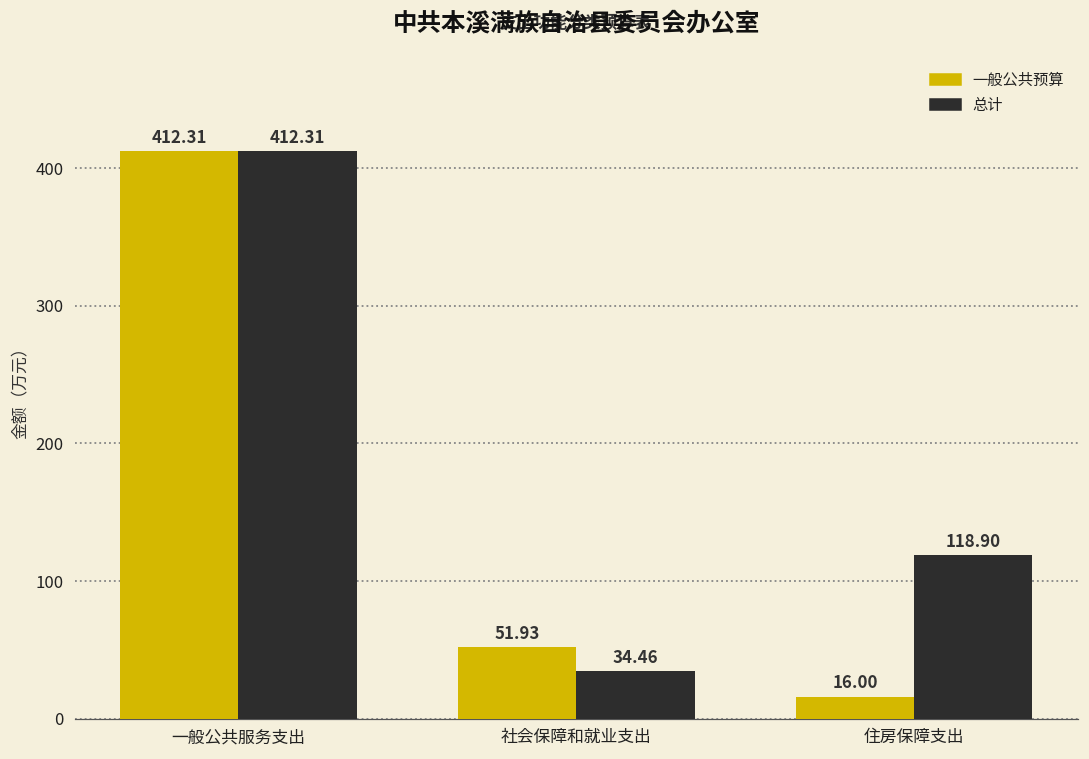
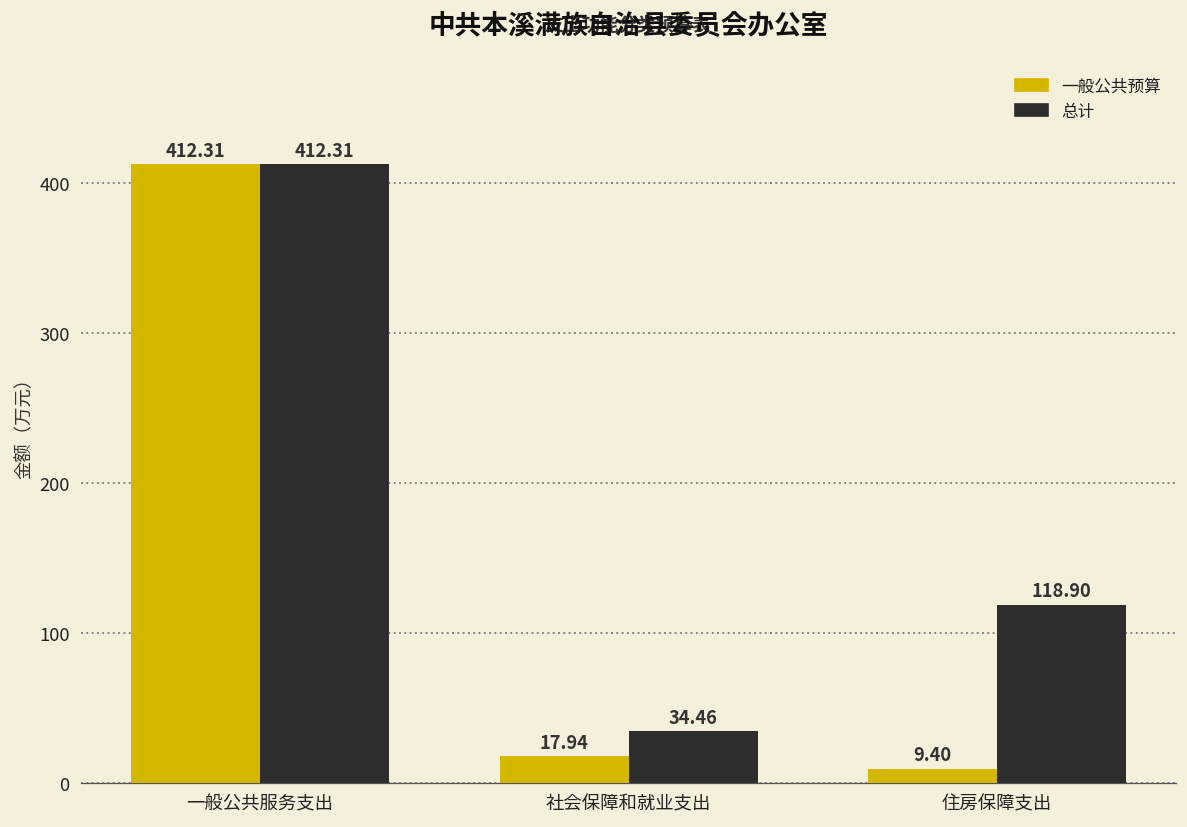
  {
    "一般公共预算": {
      "一般公共服务支出": 412.31,
-     "社会保障和就业支出": 51.93,
-     "住房保障支出": 16.00
+     "社会保障和就业支出": 17.94,
+     "住房保障支出": 9.40
    },
    "总计": {
      "一般公共服务支出": 412.31,
      "社会保障和就业支出": 34.46,
      "住房保障支出": 118.90
    }
  }
